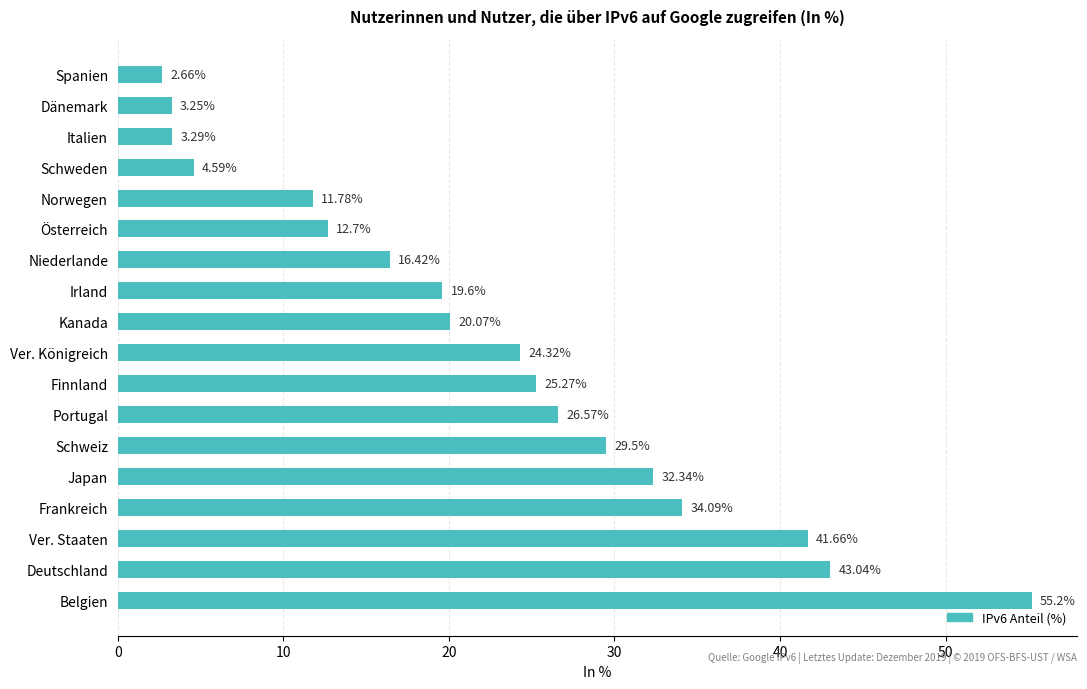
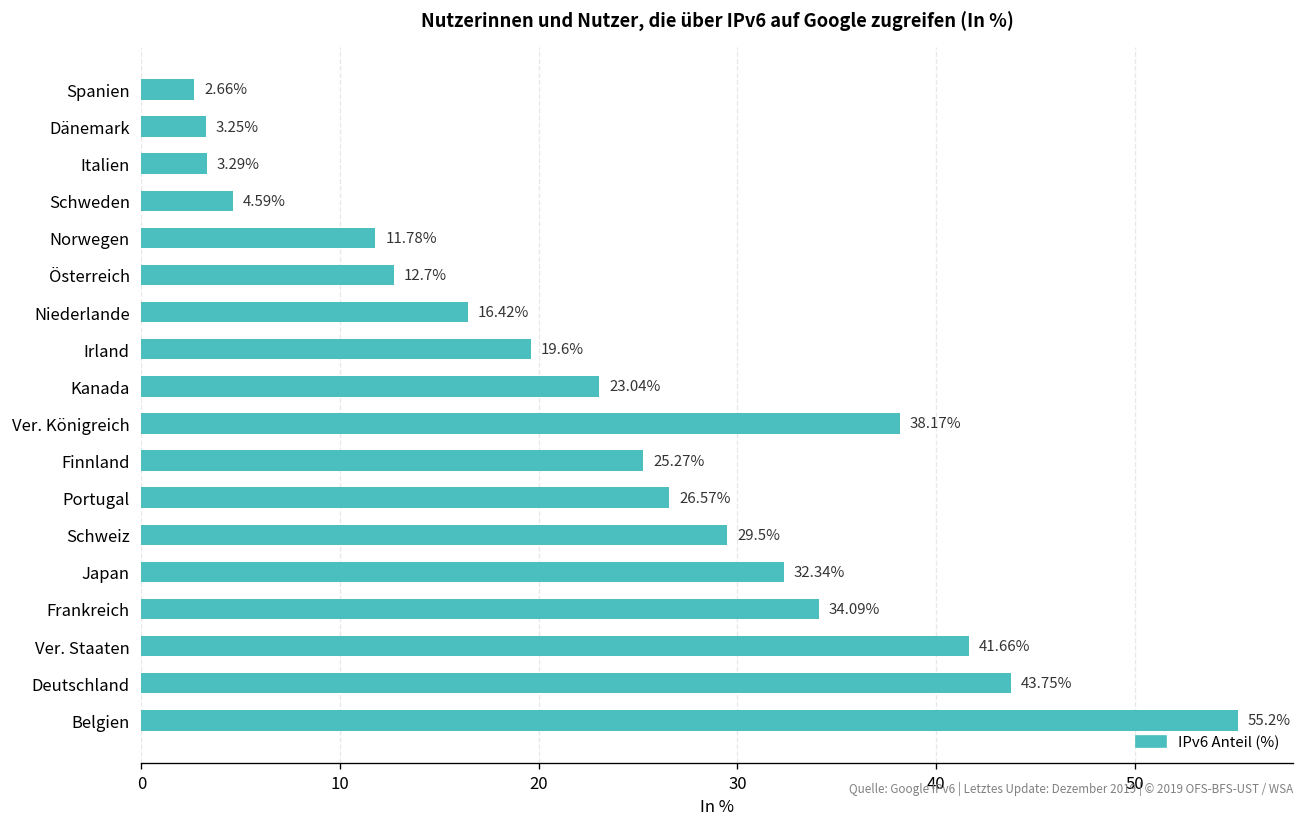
  {
    "Spanien": "2.66%",
    "Dänemark": "3.25%",
    "Italien": "3.29%",
    "Schweden": "4.59%",
    "Norwegen": "11.78%",
    "Österreich": "12.7%",
    "Niederlande": "16.42%",
    "Irland": "19.6%",
-   "Kanada": "20.07%",
-   "Ver. Königreich": "24.32%",
+   "Kanada": "23.04%",
+   "Ver. Königreich": "38.17%",
    "Finnland": "25.27%",
    "Portugal": "26.57%",
    "Schweiz": "29.5%",
    "Japan": "32.34%",
    "Frankreich": "34.09%",
    "Ver. Staaten": "41.66%",
-   "Deutschland": "43.04%",
+   "Deutschland": "43.75%",
    "Belgien": "55.2%"
  }
